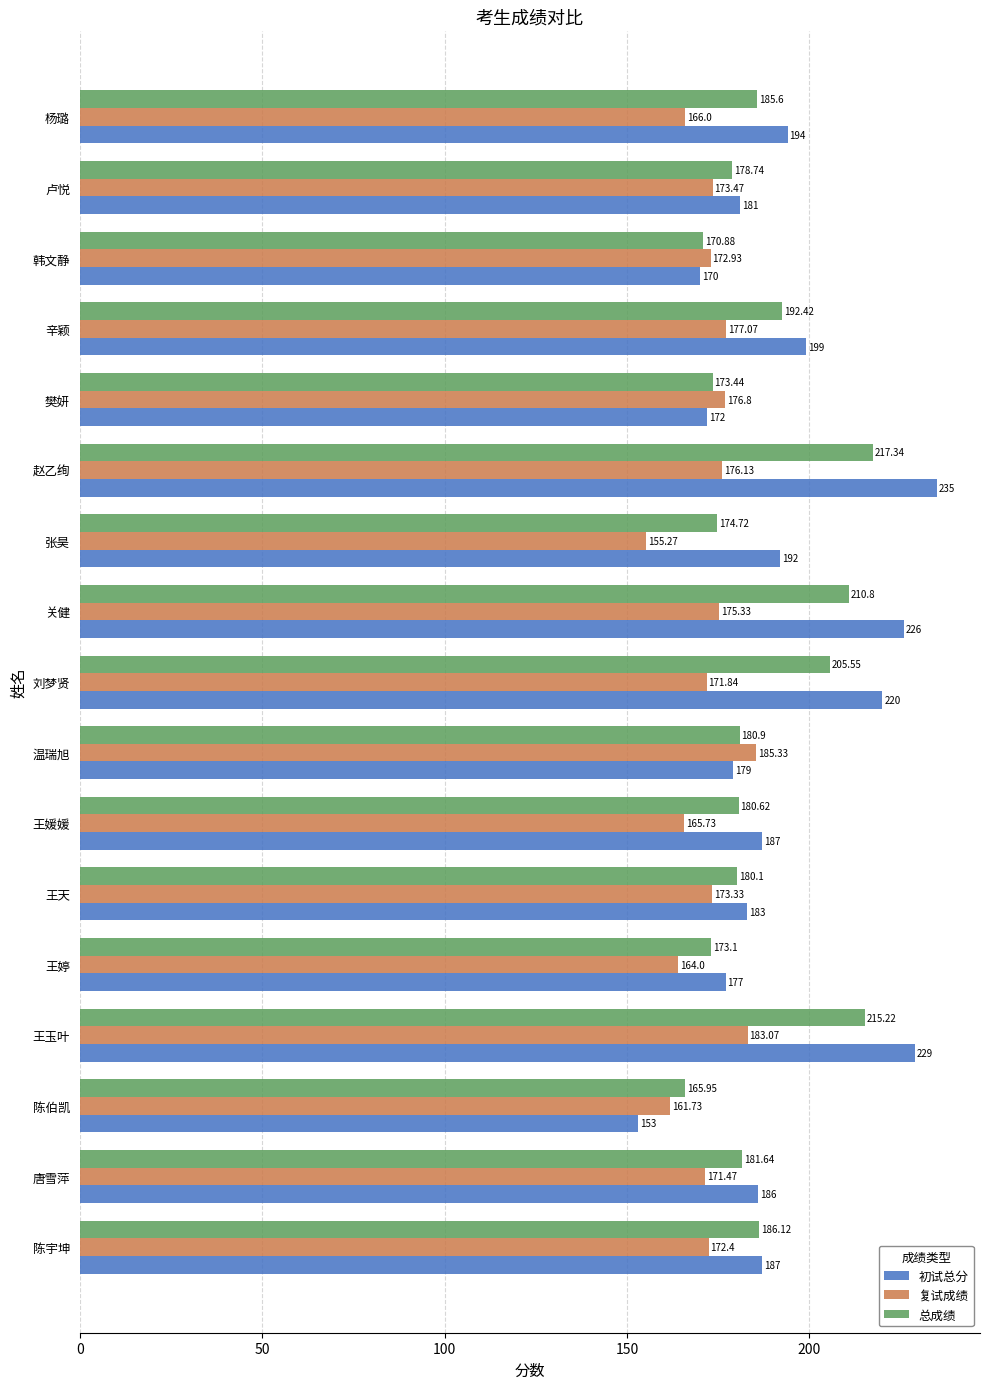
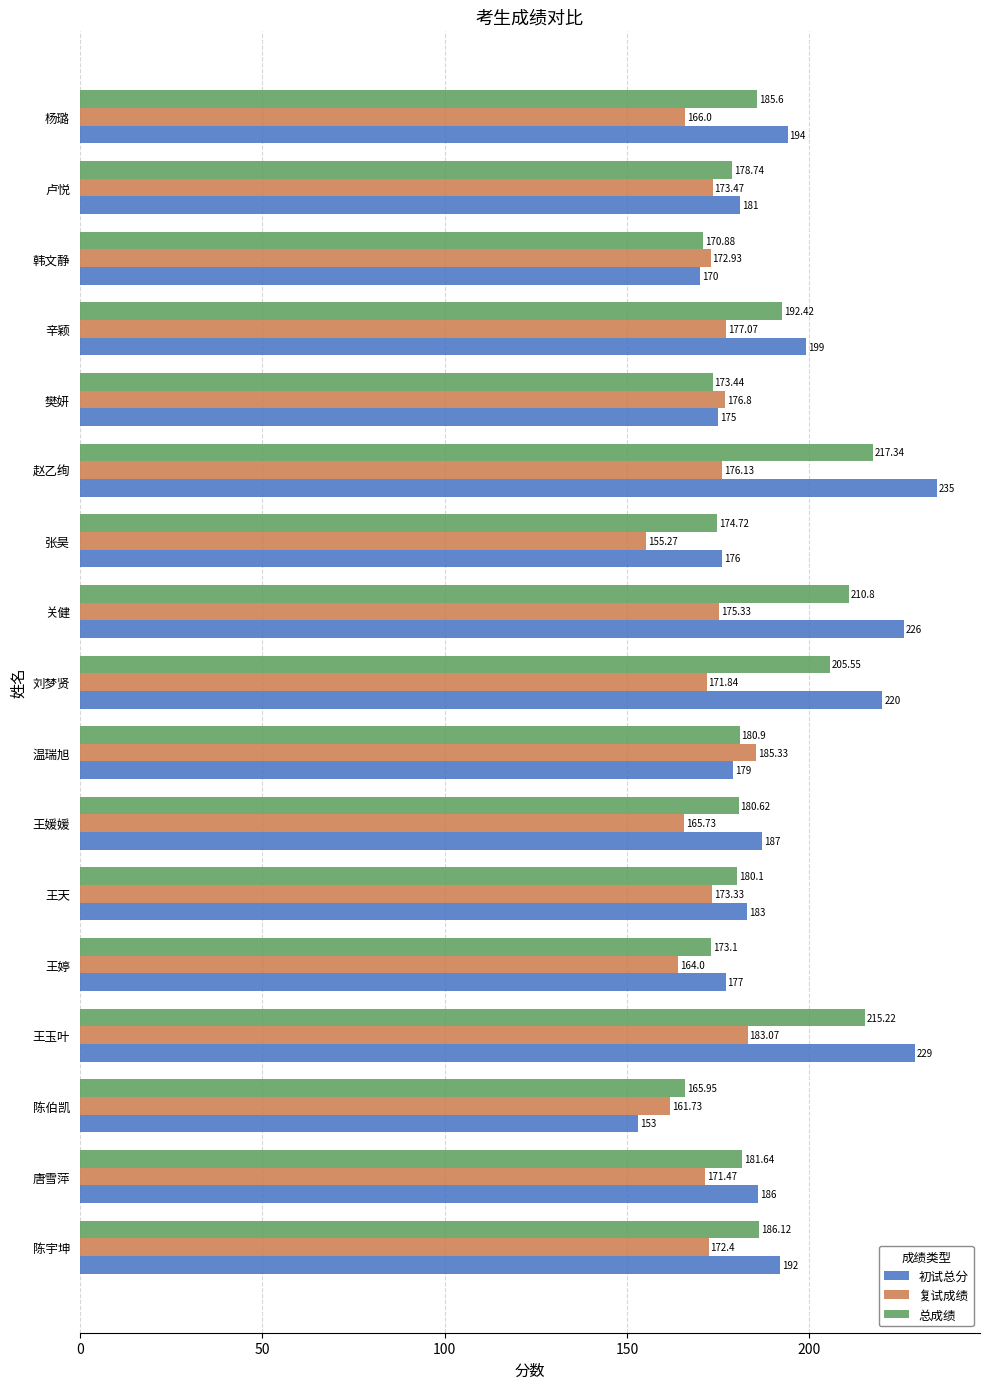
  {
    "初试总分": {
      "杨璐": 194,
      "卢悦": 181,
      "韩文静": 170,
      "辛颖": 199,
-     "樊妍": 172,
+     "樊妍": 175,
      "赵乙绚": 235,
-     "张昊": 192,
+     "张昊": 176,
      "关健": 226,
      "刘梦贤": 220,
      "温瑞旭": 179,
      "王媛媛": 187,
      "王天": 183,
      "王婷": 177,
      "王玉叶": 229,
      "陈伯凯": 153,
      "唐雪萍": 186,
-     "陈宇坤": 187
+     "陈宇坤": 192
    },
    "复试成绩": {
      "杨璐": 166.0,
      "卢悦": 173.47,
      "韩文静": 172.93,
      "辛颖": 177.07,
      "樊妍": 176.8,
      "赵乙绚": 176.13,
      "张昊": 155.27,
      "关健": 175.33,
      "刘梦贤": 171.84,
      "温瑞旭": 185.33,
      "王媛媛": 165.73,
      "王天": 173.33,
      "王婷": 164.0,
      "王玉叶": 183.07,
      "陈伯凯": 161.73,
      "唐雪萍": 171.47,
      "陈宇坤": 172.4
    },
    "总成绩": {
      "杨璐": 185.6,
      "卢悦": 178.74,
      "韩文静": 170.88,
      "辛颖": 192.42,
      "樊妍": 173.44,
      "赵乙绚": 217.34,
      "张昊": 174.72,
      "关健": 210.8,
      "刘梦贤": 205.55,
      "温瑞旭": 180.9,
      "王媛媛": 180.62,
      "王天": 180.1,
      "王婷": 173.1,
      "王玉叶": 215.22,
      "陈伯凯": 165.95,
      "唐雪萍": 181.64,
      "陈宇坤": 186.12
    }
  }
